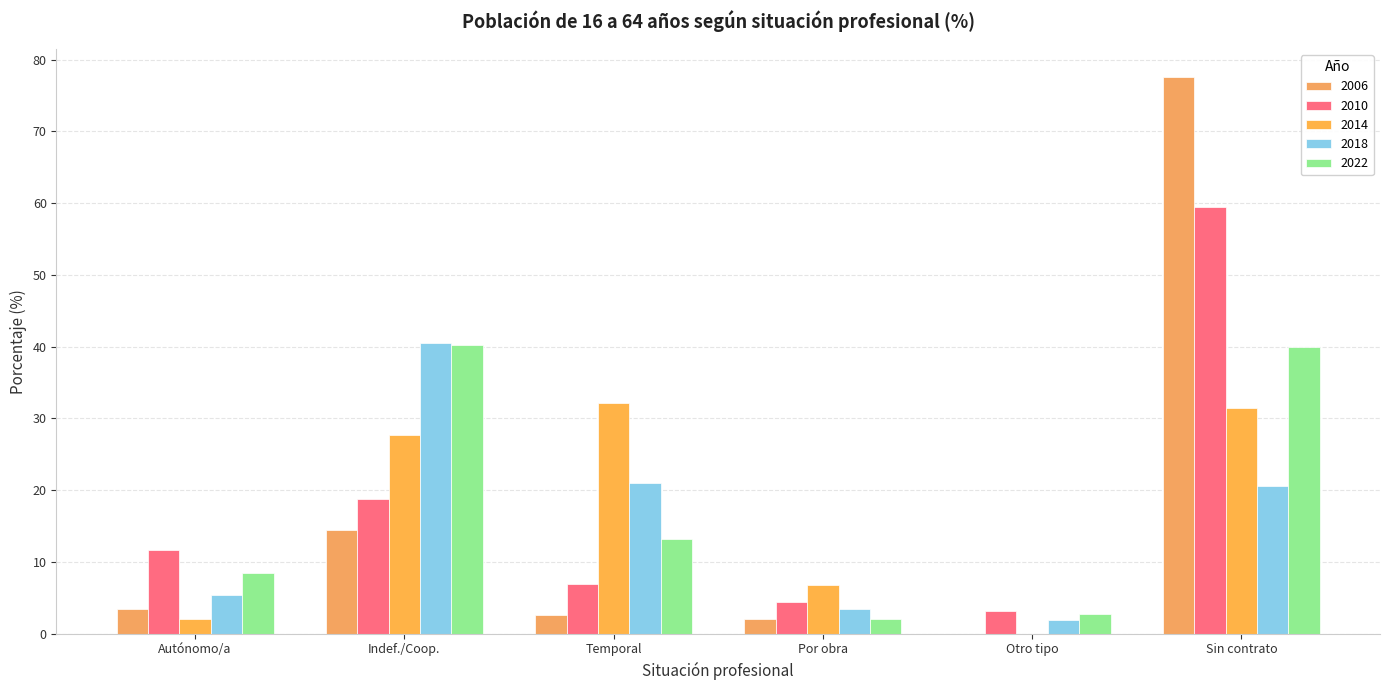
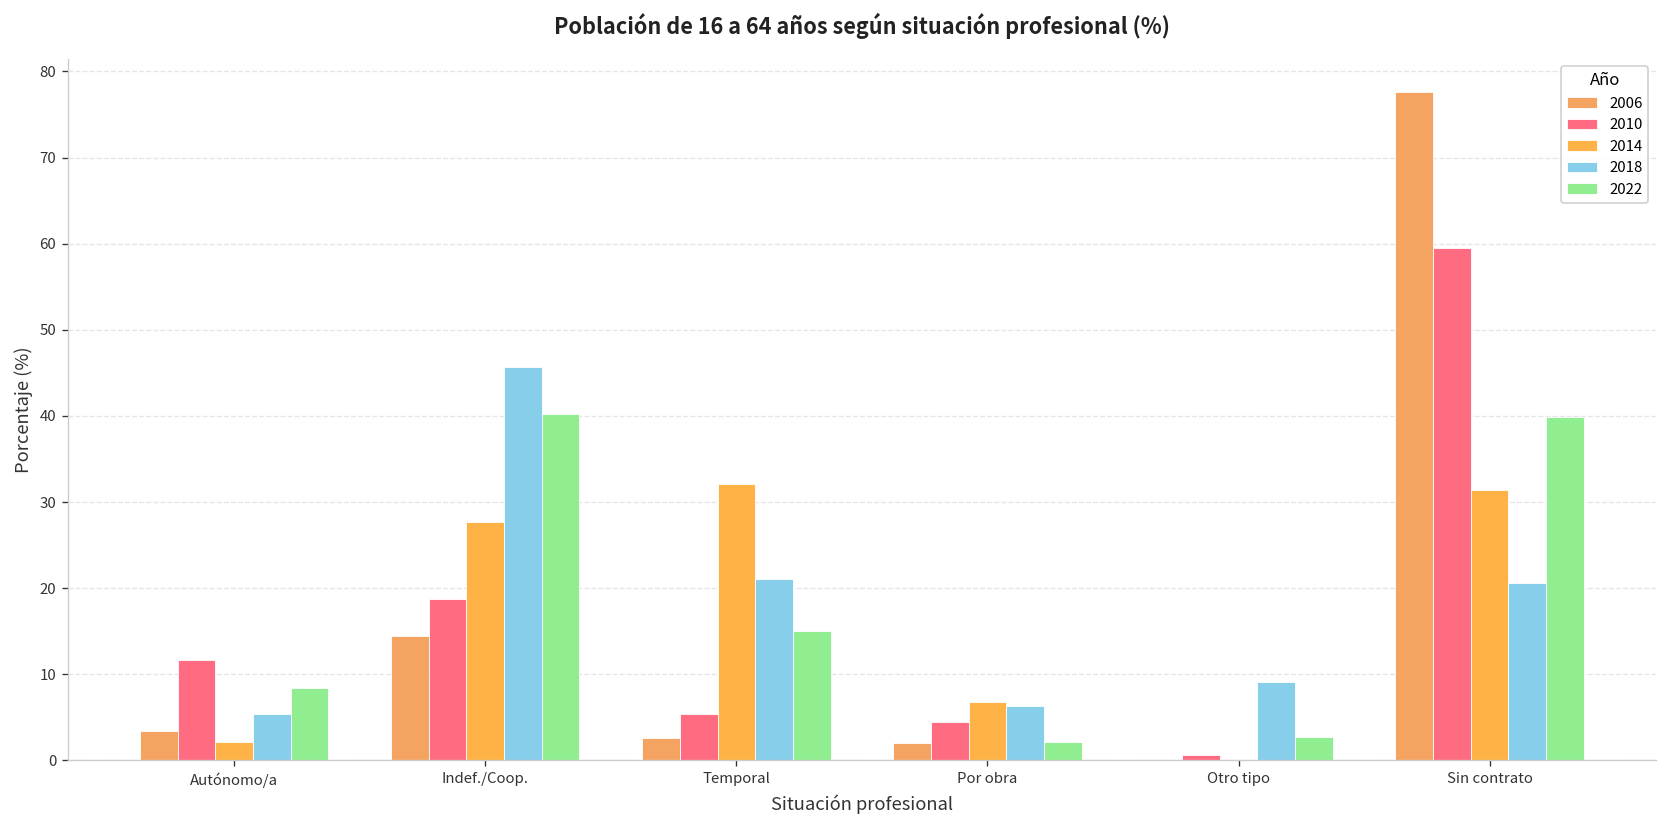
  {
    "2010": {
      "Autónomo/a": 12,
      "Indef./Coop.": 19,
-     "Temporal": 7,
+     "Temporal": 5,
      "Por obra": 4,
-     "Otro tipo": 3,
+     "Otro tipo": 1,
      "Sin contrato": 60
    },
    "2018": {
      "Autónomo/a": 5,
-     "Indef./Coop.": 41,
+     "Indef./Coop.": 46,
      "Temporal": 21,
-     "Por obra": 4,
-     "Otro tipo": 2,
+     "Por obra": 6,
+     "Otro tipo": 9,
      "Sin contrato": 21
    },
    "2022": {
      "Autónomo/a": 8,
      "Indef./Coop.": 40,
-     "Temporal": 13,
+     "Temporal": 15,
      "Por obra": 2,
      "Otro tipo": 3,
      "Sin contrato": 40
    }
  }
